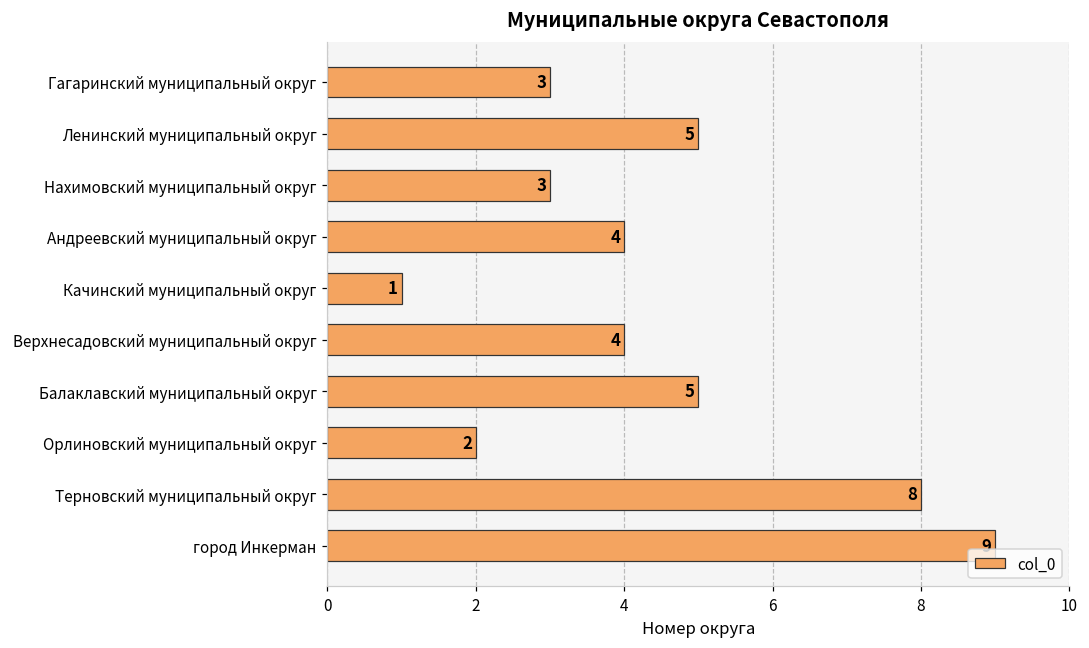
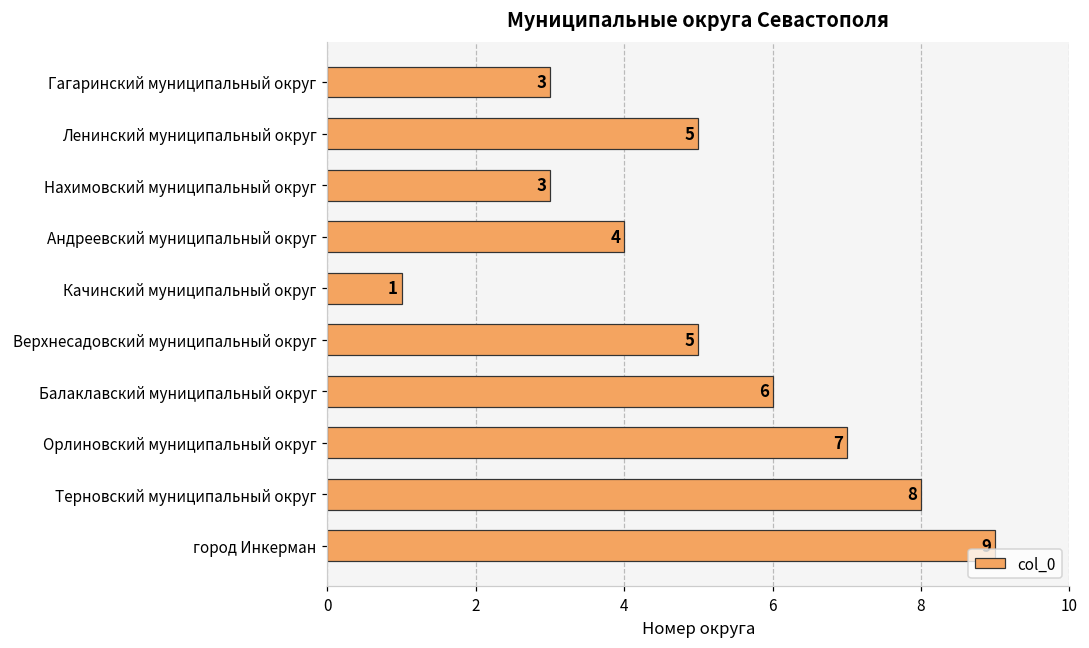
  {
    "Гагаринский муниципальный округ": 3,
    "Ленинский муниципальный округ": 5,
    "Нахимовский муниципальный округ": 3,
    "Андреевский муниципальный округ": 4,
    "Качинский муниципальный округ": 1,
-   "Верхнесадовский муниципальный округ": 4,
-   "Балаклавский муниципальный округ": 5,
-   "Орлиновский муниципальный округ": 2,
+   "Верхнесадовский муниципальный округ": 5,
+   "Балаклавский муниципальный округ": 6,
+   "Орлиновский муниципальный округ": 7,
    "Терновский муниципальный округ": 8
  }
